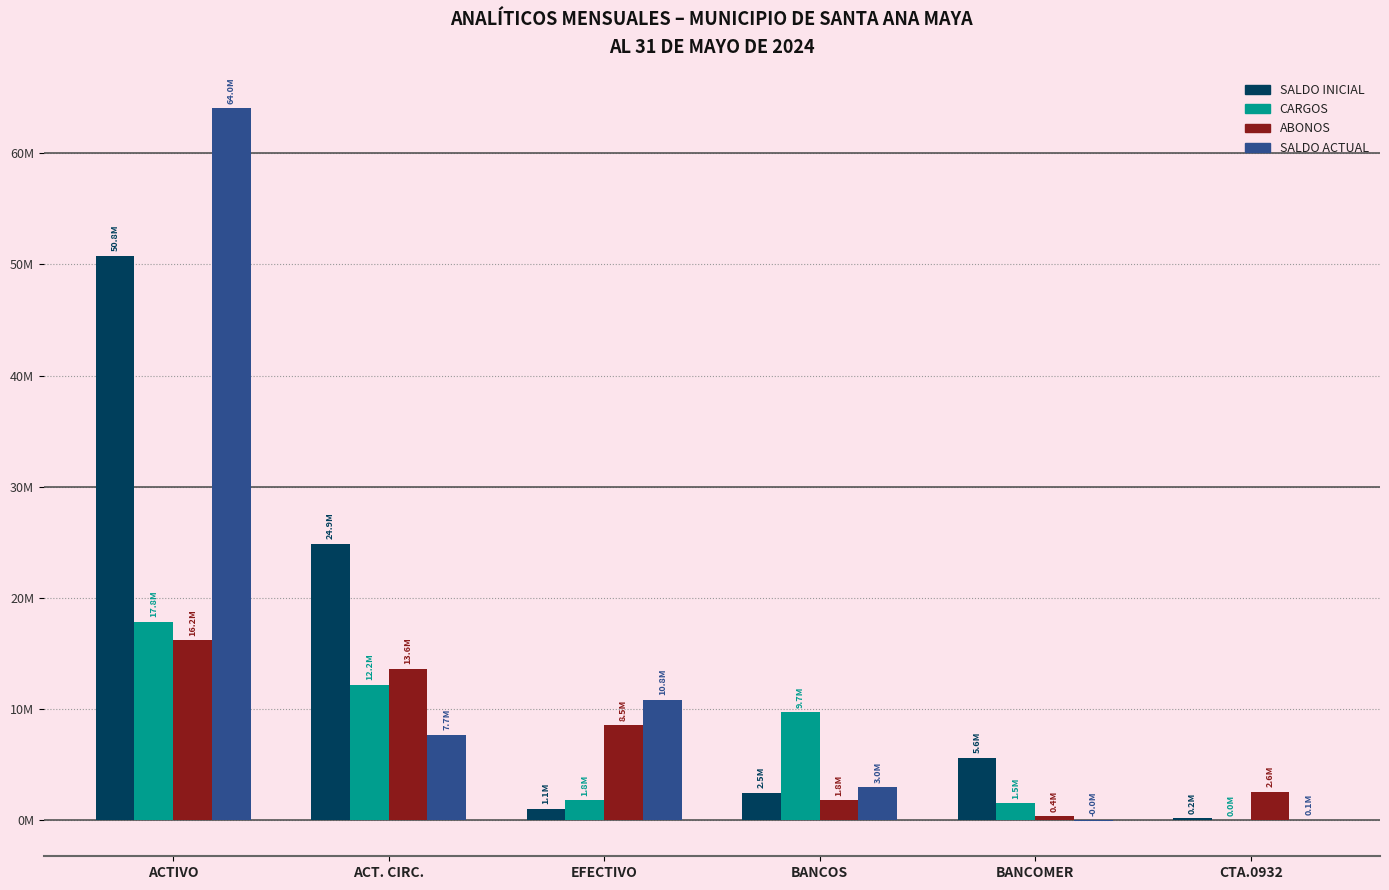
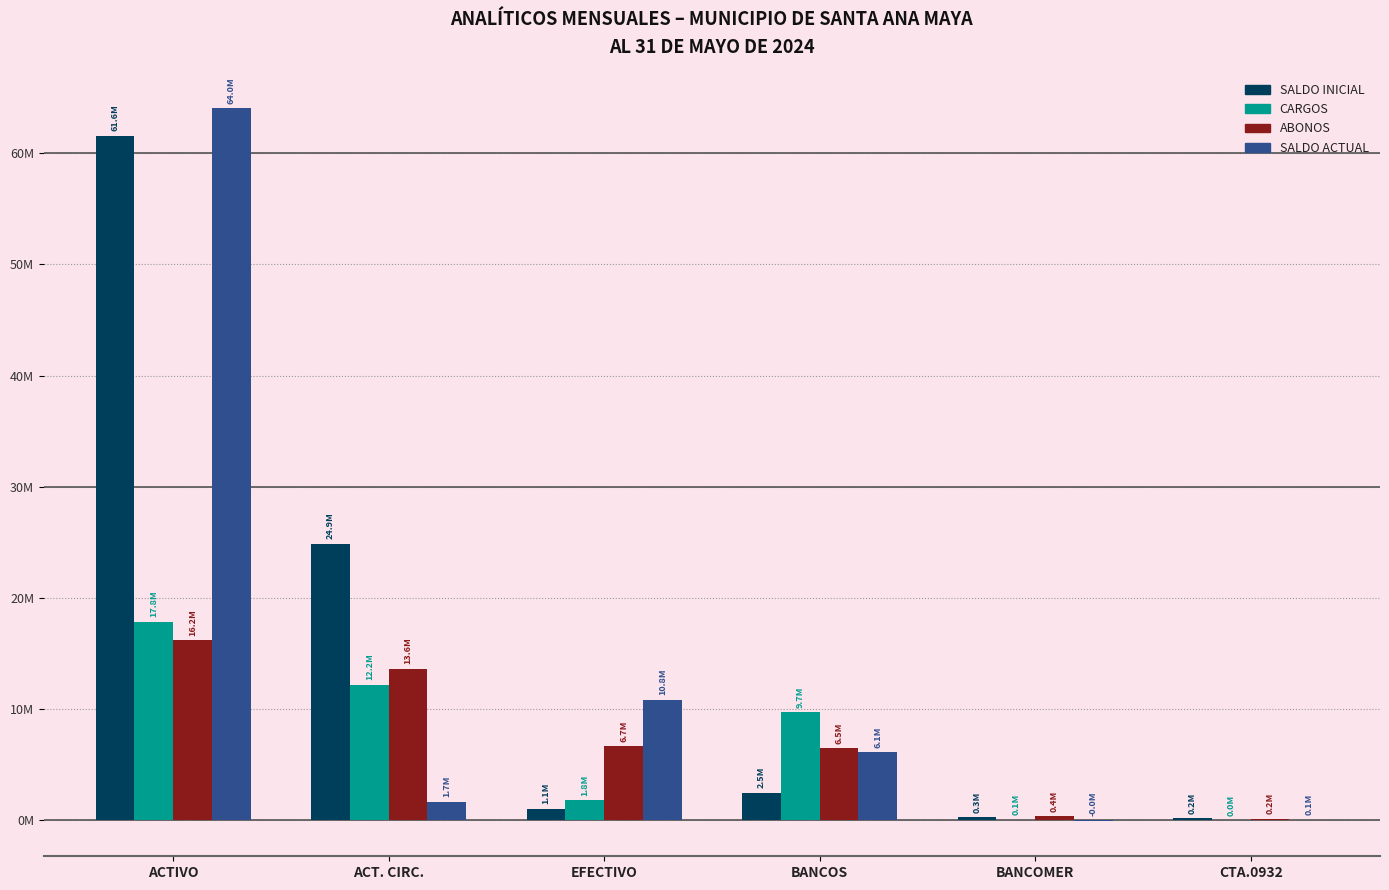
  {
    "SALDO INICIAL": {
-     "ACTIVO": "50.8M",
+     "ACTIVO": "61.6M",
      "ACT. CIRC.": "24.9M",
      "EFECTIVO": "1.1M",
      "BANCOS": "2.5M",
-     "BANCOMER": "5.6M",
+     "BANCOMER": "0.3M",
      "CTA.0932": "0.2M"
    },
    "CARGOS": {
      "ACTIVO": "17.8M",
      "ACT. CIRC.": "12.2M",
      "EFECTIVO": "1.8M",
      "BANCOS": "9.7M",
-     "BANCOMER": "1.5M"
+     "BANCOMER": "0.1M"
    },
    "ABONOS": {
      "ACTIVO": "16.2M",
      "ACT. CIRC.": "13.6M",
-     "EFECTIVO": "8.5M",
-     "BANCOS": "1.8M",
+     "EFECTIVO": "6.7M",
+     "BANCOS": "6.5M",
      "BANCOMER": "0.4M",
-     "CTA.0932": "2.6M"
+     "CTA.0932": "0.2M"
    },
    "SALDO ACTUAL": {
      "ACTIVO": "64.0M",
-     "ACT. CIRC.": "7.7M",
+     "ACT. CIRC.": "1.7M",
      "EFECTIVO": "10.8M",
-     "BANCOS": "3.0M",
+     "BANCOS": "6.1M",
      "CTA.0932": "0.1M"
    }
  }
